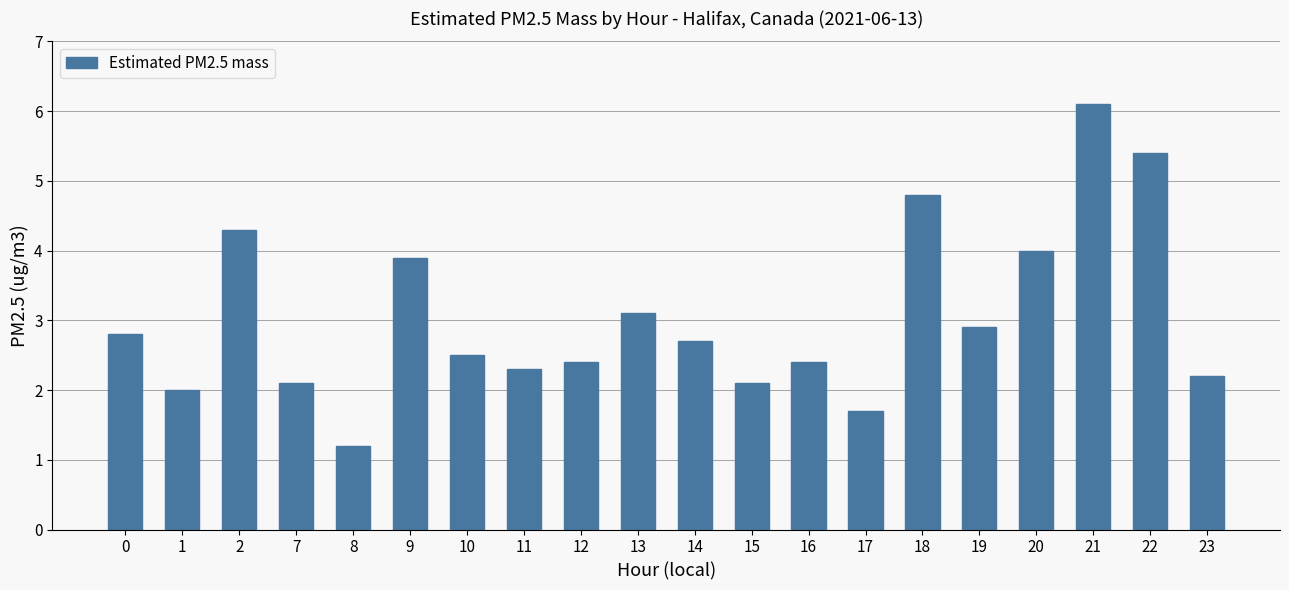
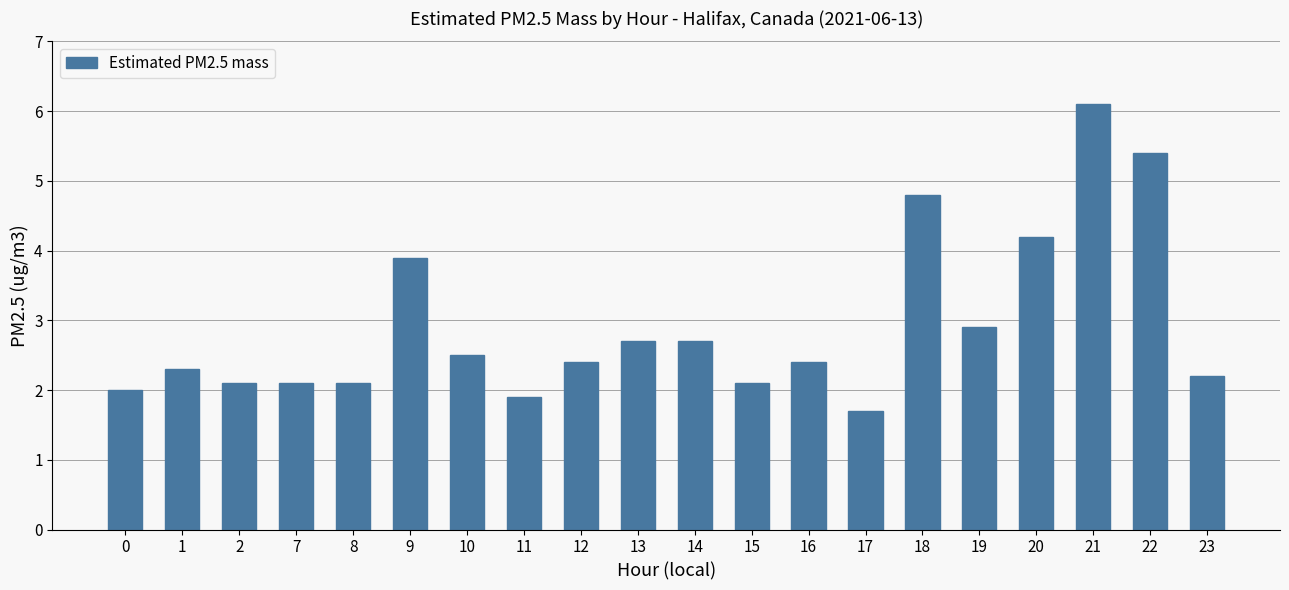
  {
-   "0": 2.8,
-   "1": 2.0,
-   "2": 4.3,
+   "0": 2.0,
+   "1": 2.3,
+   "2": 2.1,
    "7": 2.1,
-   "8": 1.2,
+   "8": 2.1,
    "9": 3.9,
    "10": 2.5,
-   "11": 2.3,
+   "11": 1.9,
    "12": 2.4,
-   "13": 3.1,
+   "13": 2.7,
    "14": 2.7,
    "15": 2.1,
    "16": 2.4,
    "17": 1.7,
    "18": 4.8,
    "19": 2.9,
-   "20": 4.0,
+   "20": 4.2,
    "21": 6.1,
    "22": 5.4,
    "23": 2.2
  }
